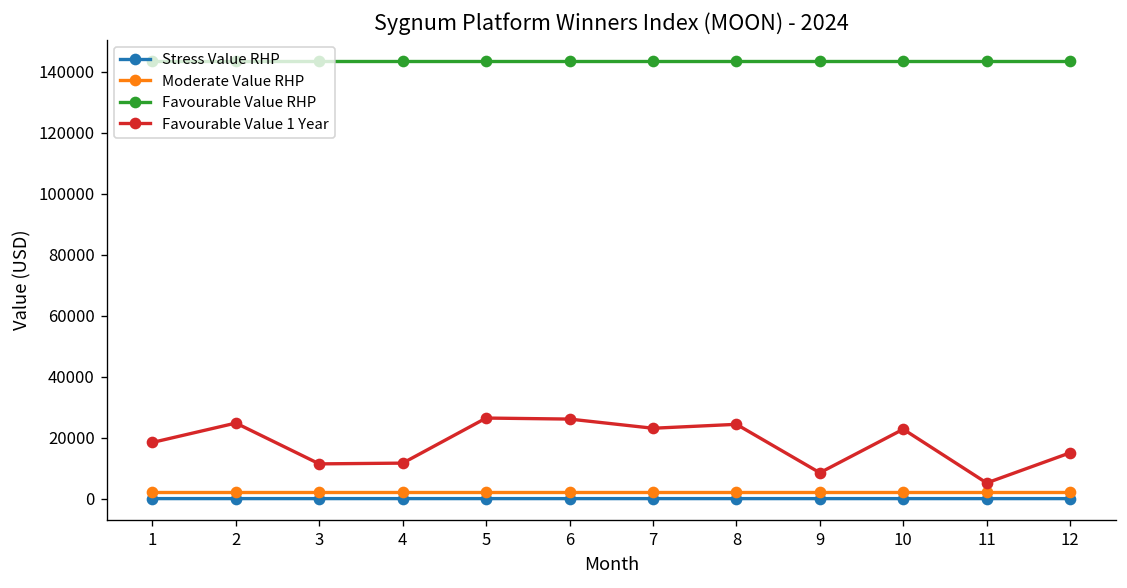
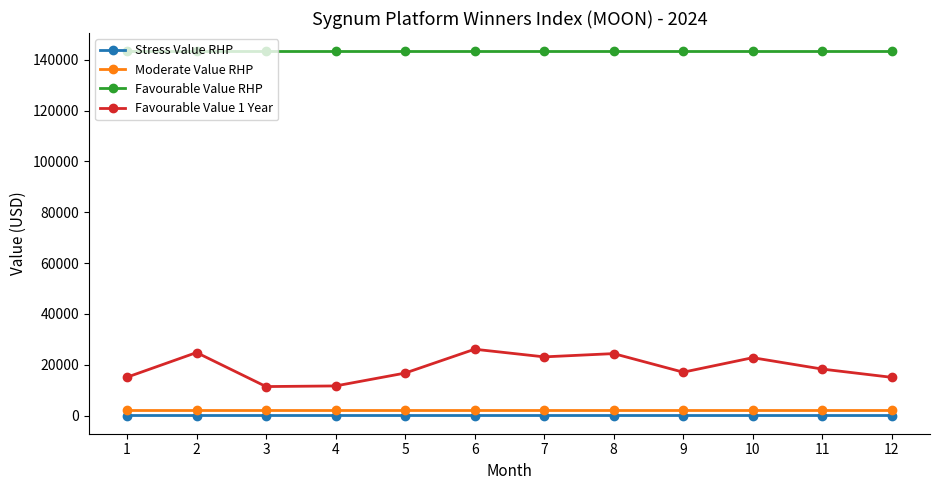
  {
    "Stress Value RHP": {
      "1": 0,
      "2": 0,
      "3": 0,
      "4": 0,
      "5": 0,
      "6": 0,
      "7": 0,
      "8": 0,
      "9": 0,
      "10": 0,
      "11": 0,
      "12": 0
    },
    "Moderate Value RHP": {
      "1": 2000,
      "2": 2000,
      "3": 2000,
      "4": 2000,
      "5": 2000,
      "6": 2000,
      "7": 2000,
      "8": 2000,
      "9": 2000,
      "10": 2000,
      "11": 2000,
      "12": 2000
    },
    "Favourable Value RHP": {
      "4": 143000,
      "5": 143000,
      "6": 143000,
      "7": 143000,
      "8": 143000,
      "9": 143000,
      "10": 143000,
      "11": 143000,
      "12": 143000
    },
    "Favourable Value 1 Year": {
-     "1": 18000,
+     "1": 15000,
      "2": 25000,
      "3": 11000,
      "4": 12000,
-     "5": 26000,
+     "5": 17000,
      "6": 26000,
      "7": 23000,
      "8": 24000,
-     "9": 9000,
+     "9": 17000,
      "10": 23000,
-     "11": 5000,
+     "11": 18000,
      "12": 15000
    }
  }
